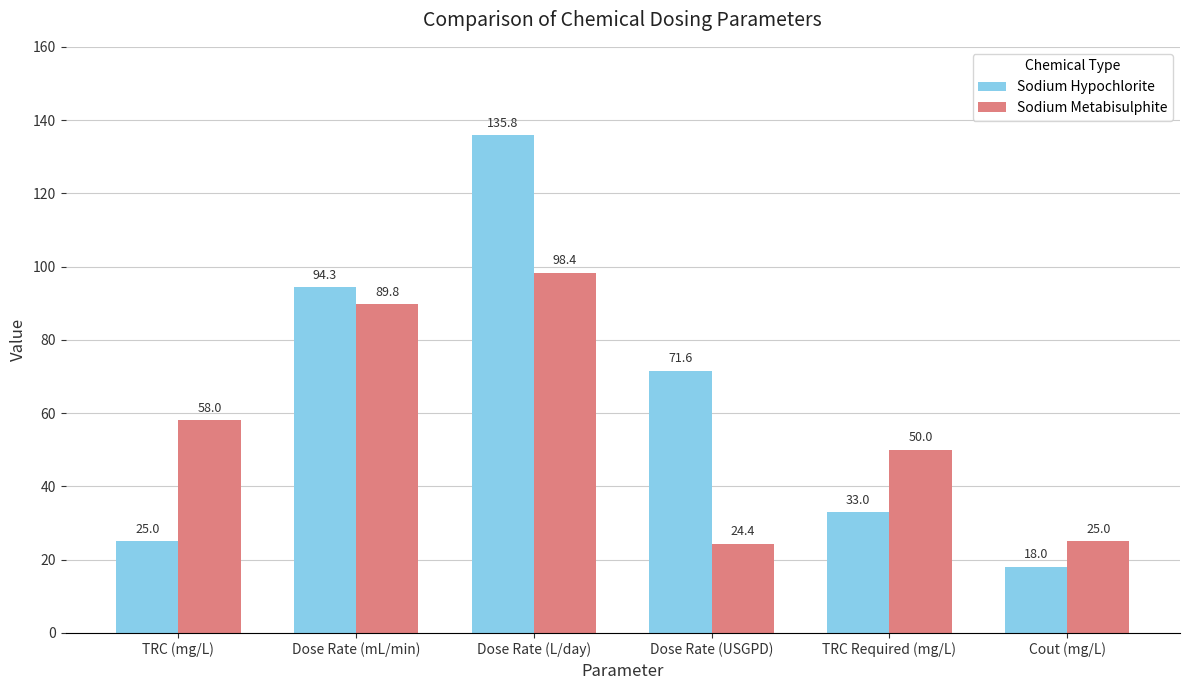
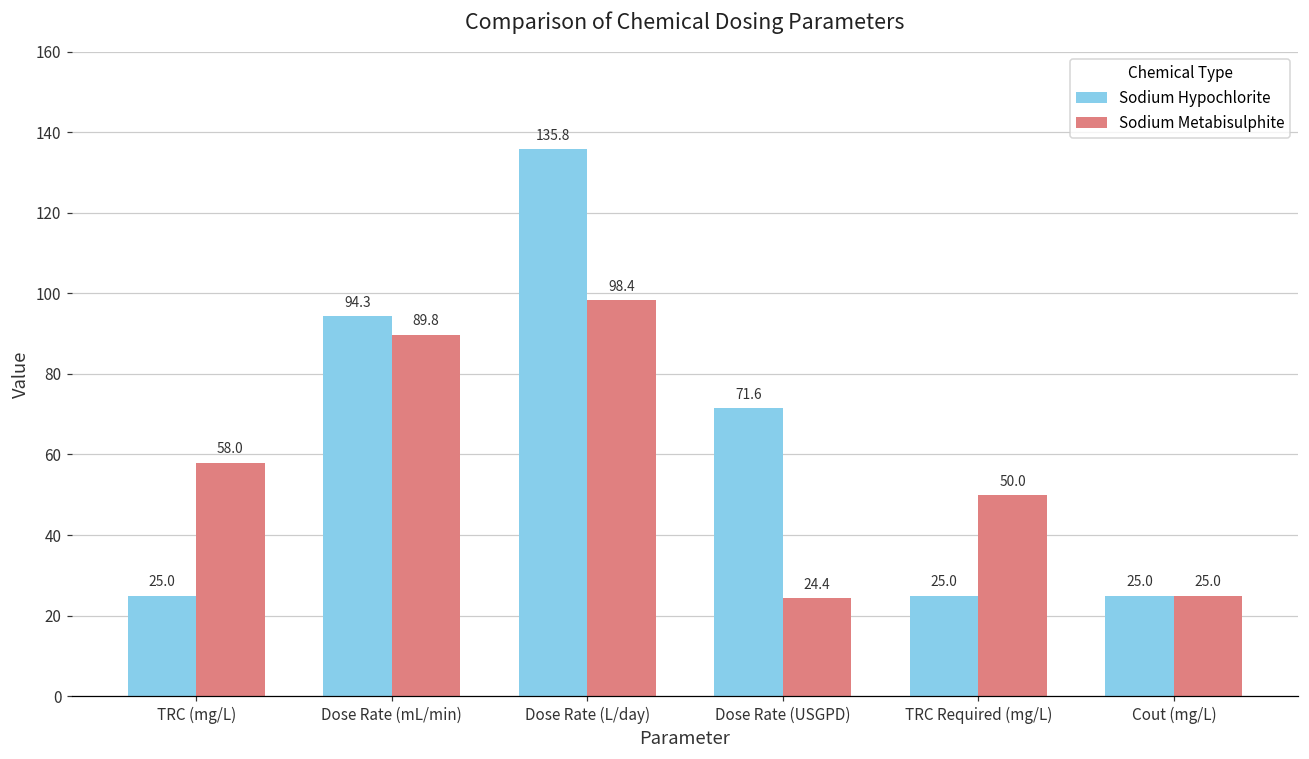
  {
    "Sodium Hypochlorite": {
      "TRC (mg/L)": 25.0,
      "Dose Rate (mL/min)": 94.3,
      "Dose Rate (L/day)": 135.8,
      "Dose Rate (USGPD)": 71.6,
-     "TRC Required (mg/L)": 33.0,
-     "Cout (mg/L)": 18.0
+     "TRC Required (mg/L)": 25.0,
+     "Cout (mg/L)": 25.0
    },
    "Sodium Metabisulphite": {
      "TRC (mg/L)": 58.0,
      "Dose Rate (mL/min)": 89.8,
      "Dose Rate (L/day)": 98.4,
      "Dose Rate (USGPD)": 24.4,
      "TRC Required (mg/L)": 50.0,
      "Cout (mg/L)": 25.0
    }
  }
